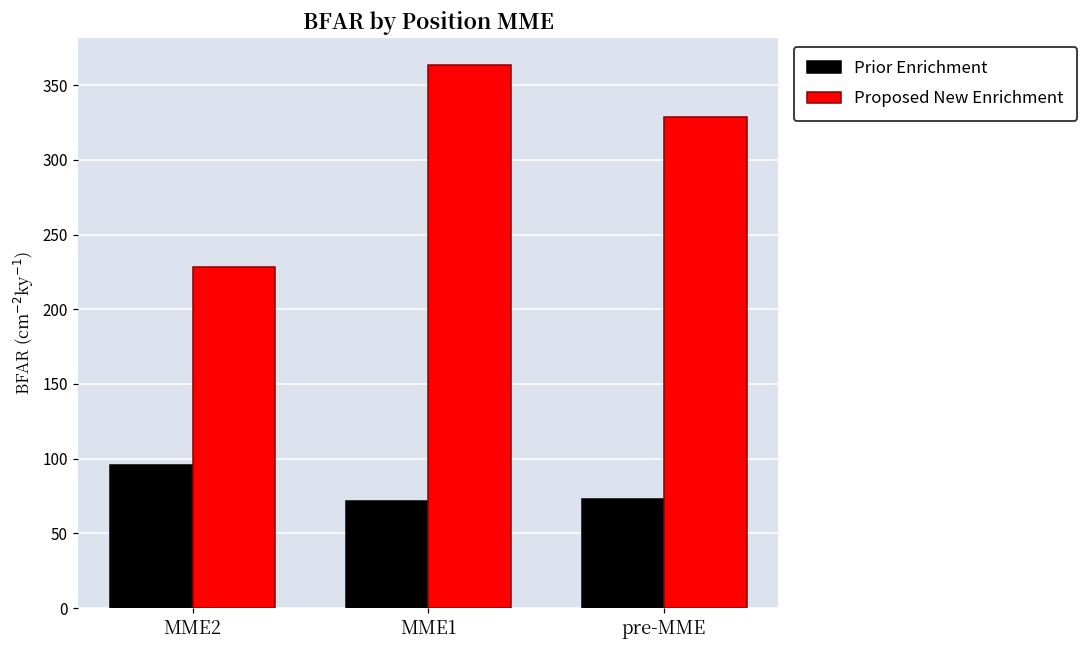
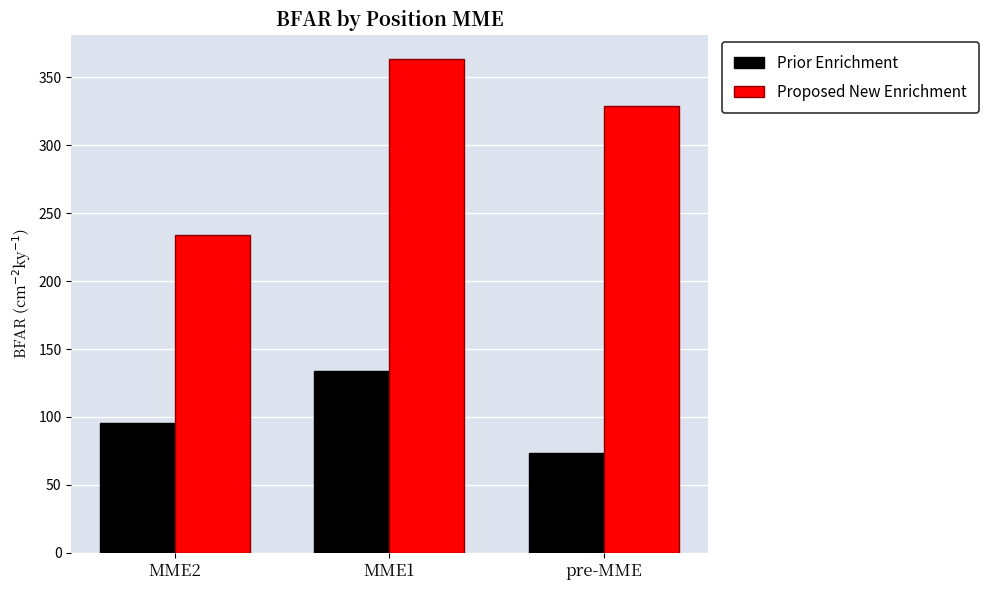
  {
    "Prior Enrichment": {
      "MME2": 96,
-     "MME1": 71,
+     "MME1": 134,
      "pre-MME": 73
    },
    "Proposed New Enrichment": {
-     "MME2": 228,
+     "MME2": 234,
      "MME1": 363,
      "pre-MME": 329
    }
  }
